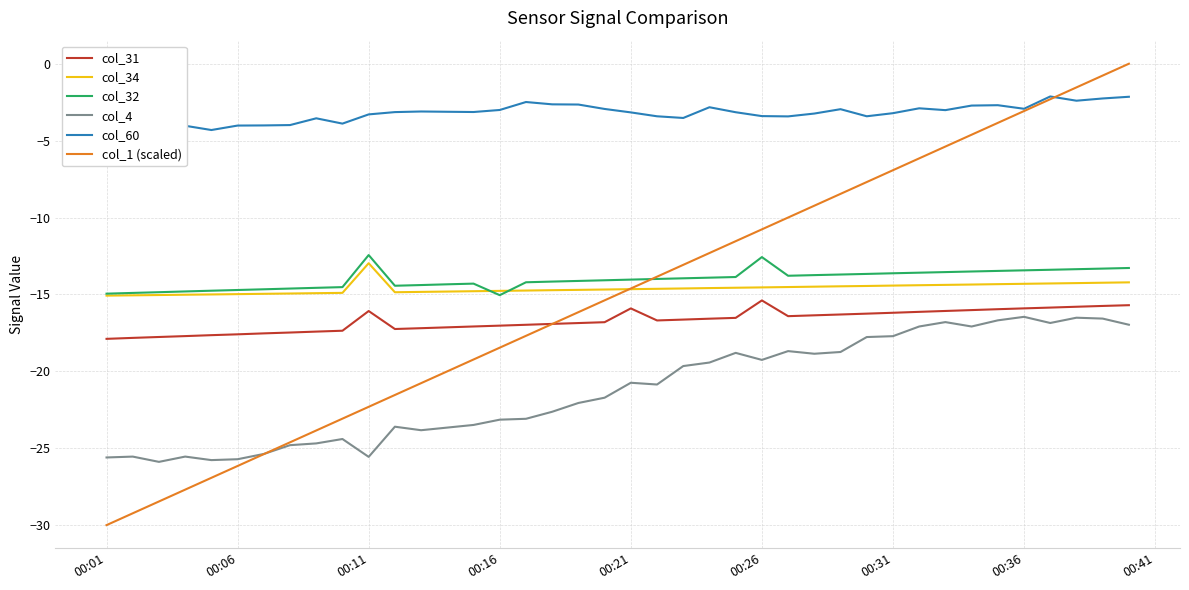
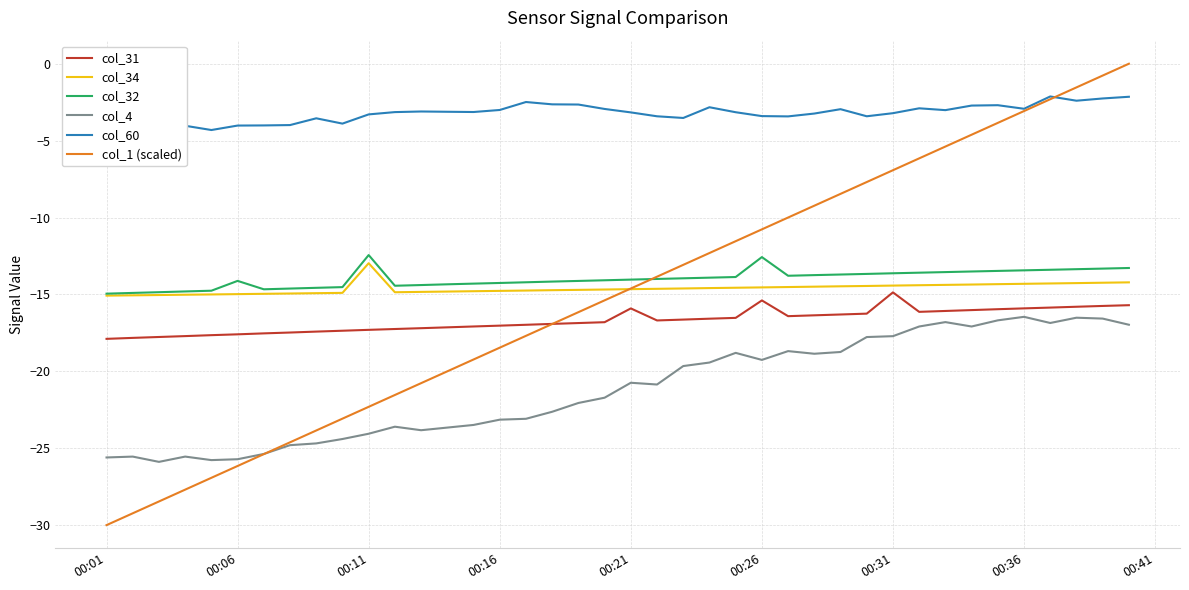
  {
    "col_31": {
      "00:01": -17.9,
      "00:06": -17.6,
-     "00:11": -16.1,
+     "00:11": -17.3,
      "00:16": -17.0,
      "00:21": -15.9,
      "00:26": -15.4,
-     "00:31": -16.2,
+     "00:31": -14.9,
      "00:36": -15.9
    },
    "col_34": {
      "00:06": -15.0,
      "00:11": -13.0,
      "00:16": -14.8,
      "00:26": -14.5,
      "00:31": -14.4,
      "00:36": -14.3
    },
    "col_32": {
-     "00:06": -14.7,
+     "00:06": -14.1,
      "00:11": -12.4,
-     "00:16": -15.0,
+     "00:16": -14.3,
      "00:21": -14.0,
      "00:26": -12.6,
      "00:31": -13.6,
      "00:36": -13.4
    },
    "col_4": {
      "00:01": -25.6,
      "00:06": -25.7,
-     "00:11": -25.6,
+     "00:11": -24.1,
      "00:16": -23.1,
      "00:21": -20.7,
      "00:26": -19.3,
      "00:31": -17.7,
      "00:36": -16.5
    },
    "col_60": {
      "00:06": -4.0,
      "00:11": -3.3,
      "00:16": -3.0,
      "00:21": -3.2,
      "00:26": -3.4,
      "00:31": -3.2
    },
    "col_1 (scaled)": {
      "00:01": -30.0,
      "00:06": -26.2,
      "00:11": -22.3,
      "00:16": -18.5,
      "00:26": -10.8,
      "00:31": -6.9
    }
  }
